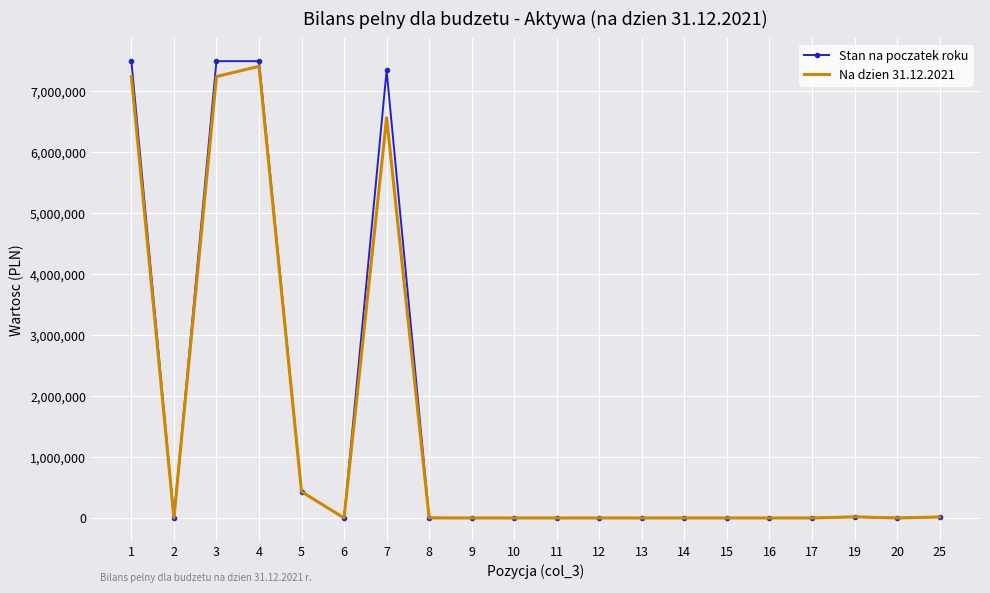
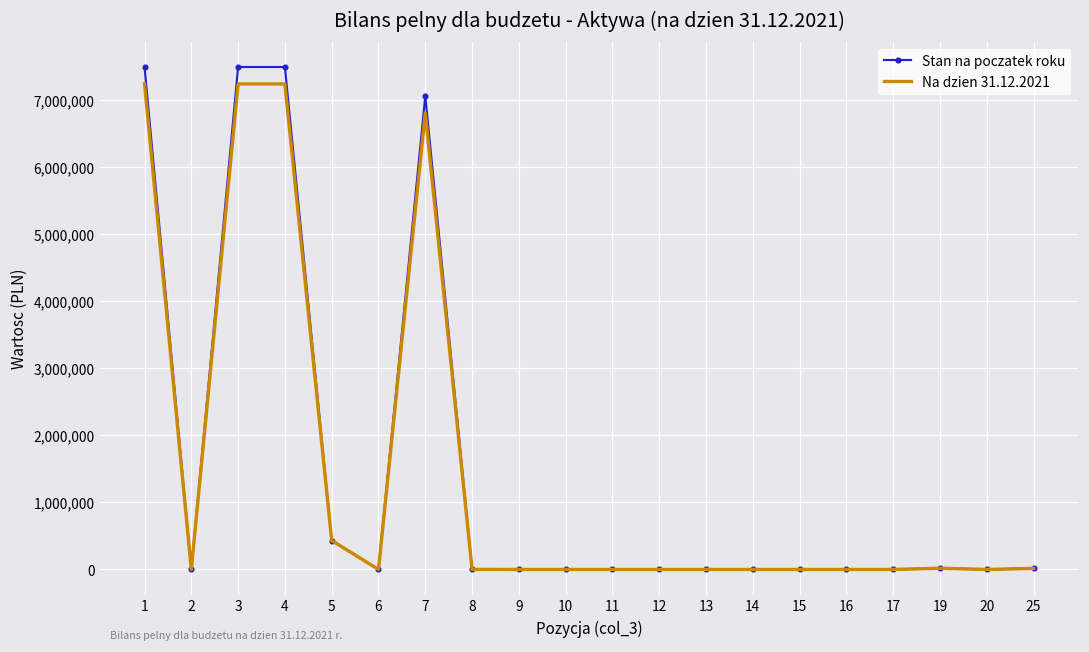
  {
    "Stan na poczatek roku": {
      "1": "7,500,000",
      "3": "7,500,000",
      "4": "7,500,000",
-     "7": "7,300,000"
+     "7": "7,100,000"
    },
    "Na dzien 31.12.2021": {
      "1": "7,200,000",
      "3": "7,200,000",
-     "4": "7,400,000",
-     "7": "6,600,000"
+     "4": "7,200,000",
+     "7": "6,800,000"
    }
  }
